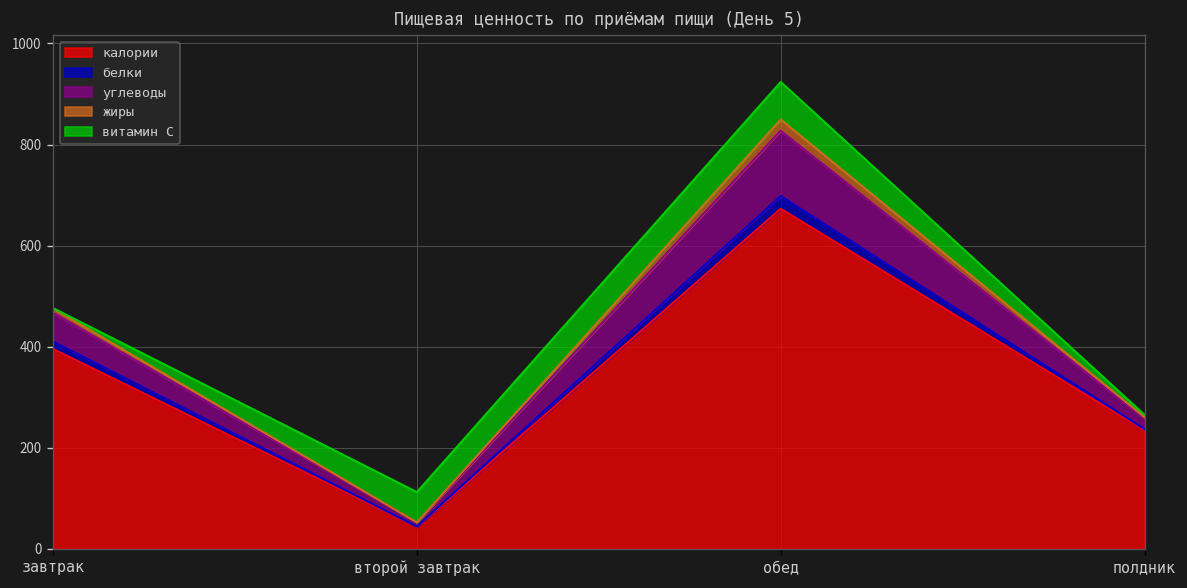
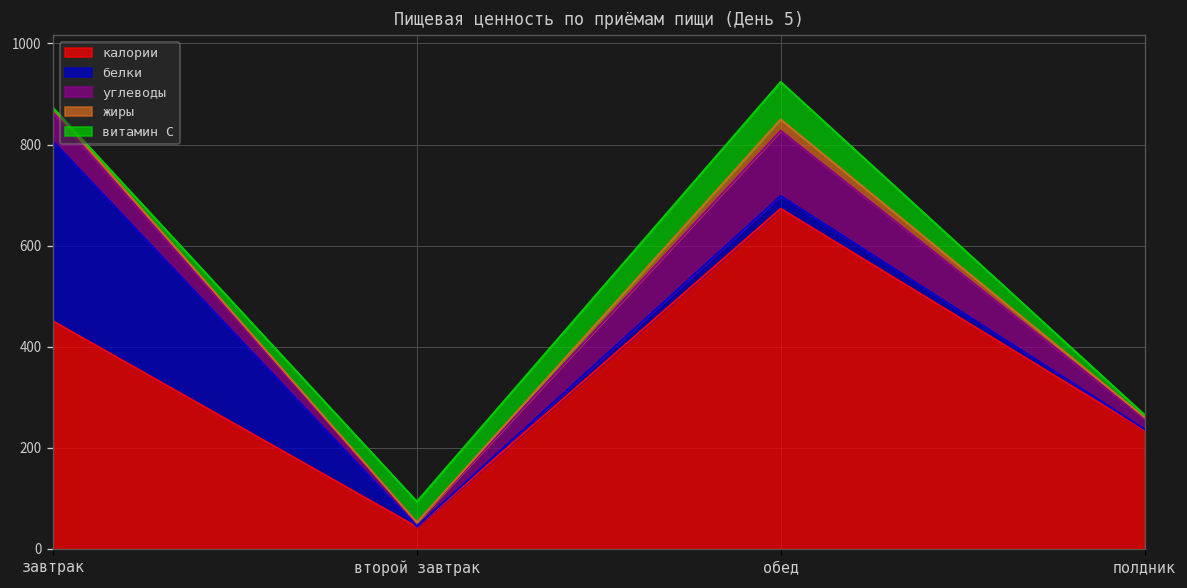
  {
    "калории": {
-     "завтрак": 400,
+     "завтрак": 450,
      "обед": 670
    },
    "белки": {
-     "завтрак": 10,
+     "завтрак": 360,
      "обед": 30
    },
    "углеводы": {
      "завтрак": 60,
      "обед": 130
    },
    "жиры": {
      "обед": 20
    },
    "витамин С": {
-     "второй завтрак": 60,
+     "второй завтрак": 40,
      "обед": 70
    }
  }
